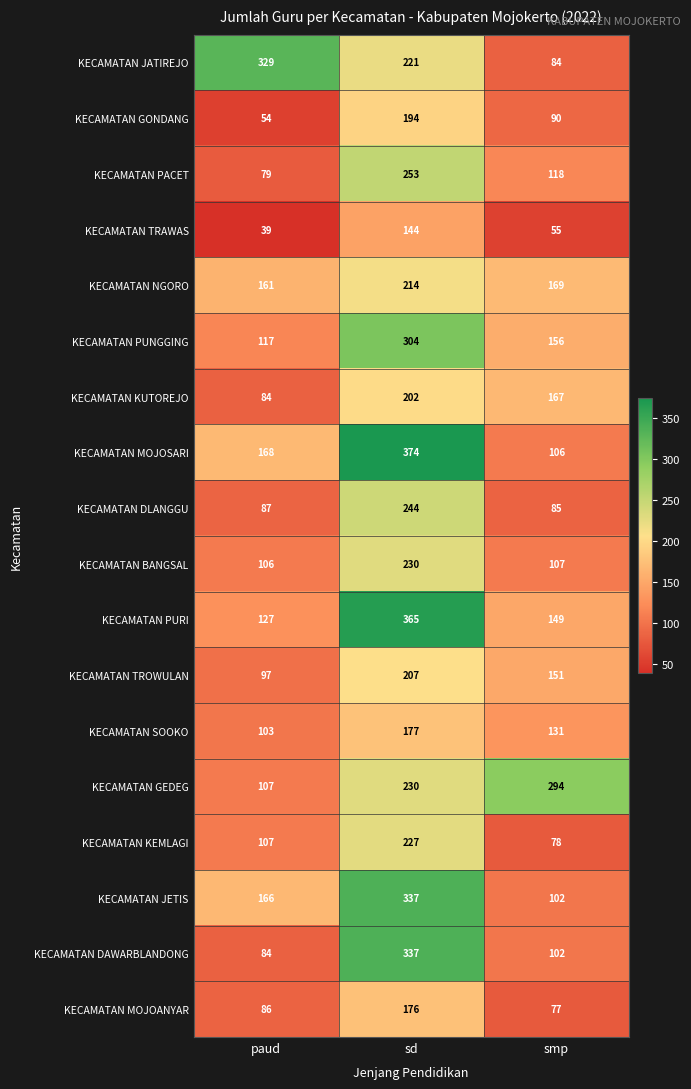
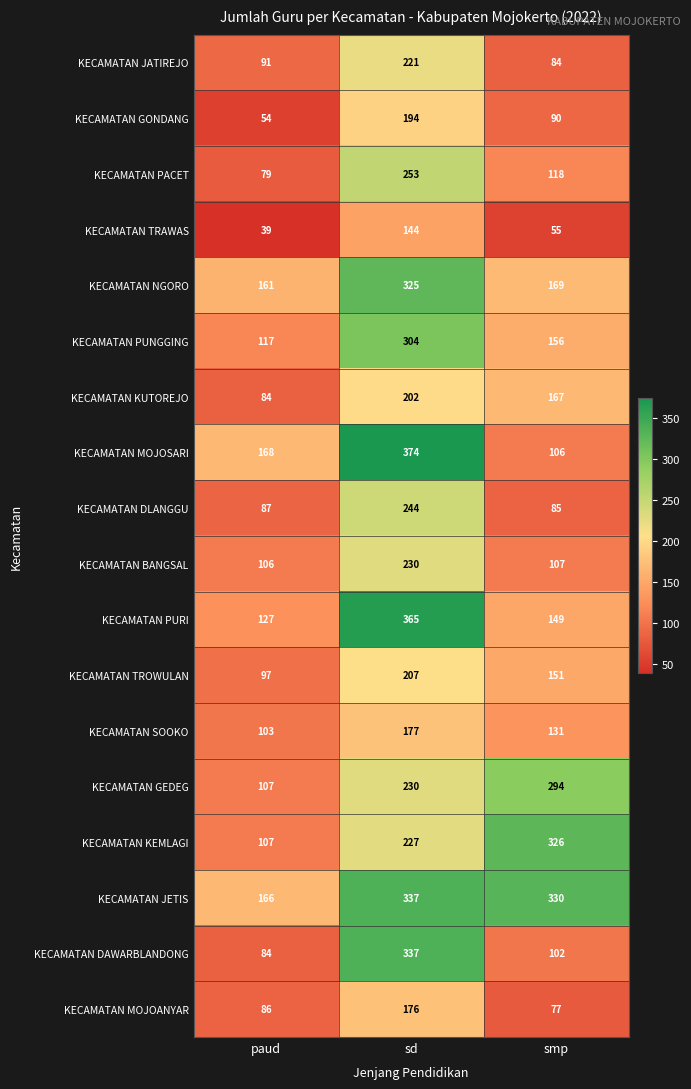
  {
    "KECAMATAN JATIREJO": {
-     "paud": 329,
+     "paud": 91,
      "sd": 221,
      "smp": 84
    },
    "KECAMATAN GONDANG": {
      "paud": 54,
      "sd": 194,
      "smp": 90
    },
    "KECAMATAN PACET": {
      "paud": 79,
      "sd": 253,
      "smp": 118
    },
    "KECAMATAN TRAWAS": {
      "paud": 39,
      "sd": 144,
      "smp": 55
    },
    "KECAMATAN NGORO": {
      "paud": 161,
-     "sd": 214,
+     "sd": 325,
      "smp": 169
    },
    "KECAMATAN PUNGGING": {
      "paud": 117,
      "sd": 304,
      "smp": 156
    },
    "KECAMATAN KUTOREJO": {
      "paud": 84,
      "sd": 202,
      "smp": 167
    },
    "KECAMATAN MOJOSARI": {
      "paud": 168,
      "sd": 374,
      "smp": 106
    },
    "KECAMATAN DLANGGU": {
      "paud": 87,
      "sd": 244,
      "smp": 85
    },
    "KECAMATAN BANGSAL": {
      "paud": 106,
      "sd": 230,
      "smp": 107
    },
    "KECAMATAN PURI": {
      "paud": 127,
      "sd": 365,
      "smp": 149
    },
    "KECAMATAN TROWULAN": {
      "paud": 97,
      "sd": 207,
      "smp": 151
    },
    "KECAMATAN SOOKO": {
      "paud": 103,
      "sd": 177,
      "smp": 131
    },
    "KECAMATAN GEDEG": {
      "paud": 107,
      "sd": 230,
      "smp": 294
    },
    "KECAMATAN KEMLAGI": {
      "paud": 107,
      "sd": 227,
-     "smp": 78
+     "smp": 326
    },
    "KECAMATAN JETIS": {
      "paud": 166,
      "sd": 337,
-     "smp": 102
+     "smp": 330
    },
    "KECAMATAN DAWARBLANDONG": {
      "paud": 84,
      "sd": 337,
      "smp": 102
    },
    "KECAMATAN MOJOANYAR": {
      "paud": 86,
      "sd": 176,
      "smp": 77
    }
  }
